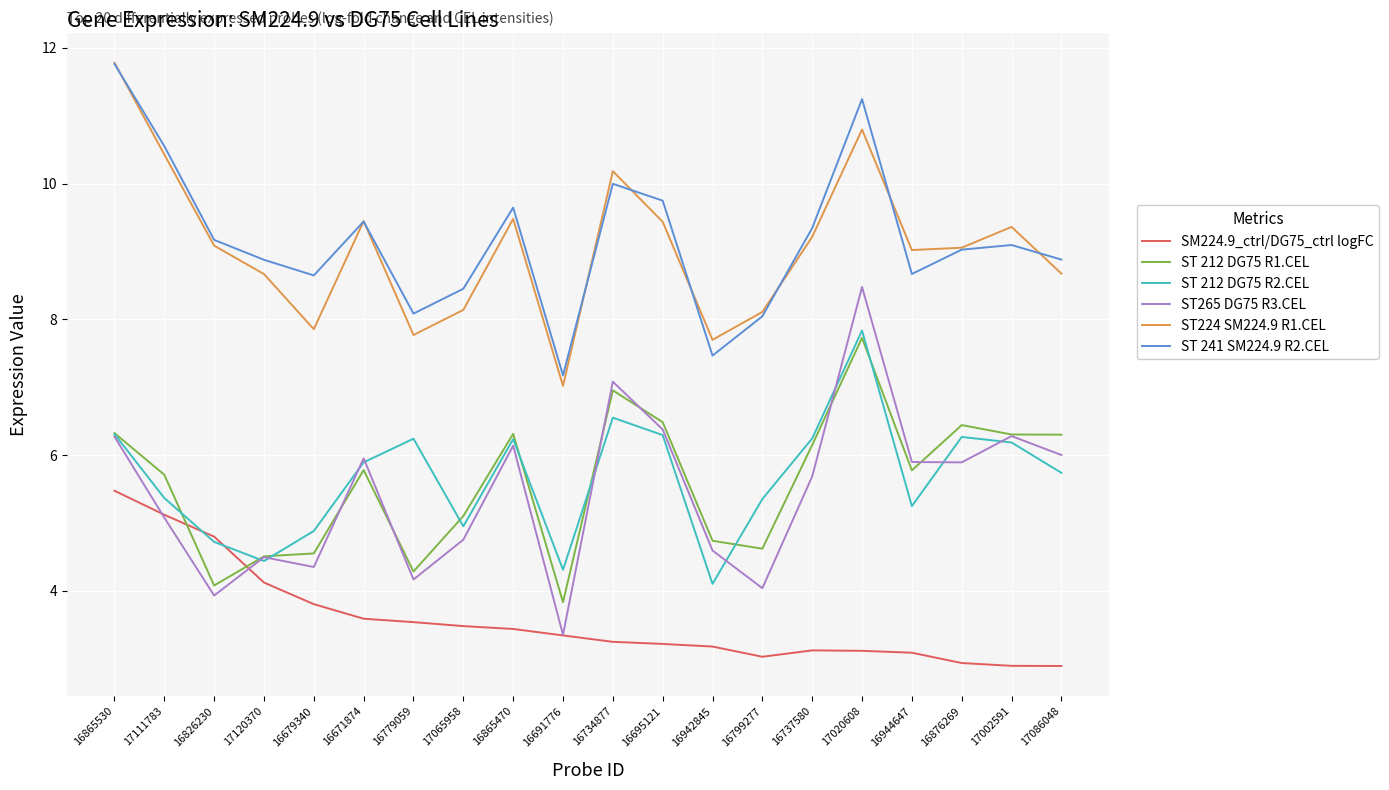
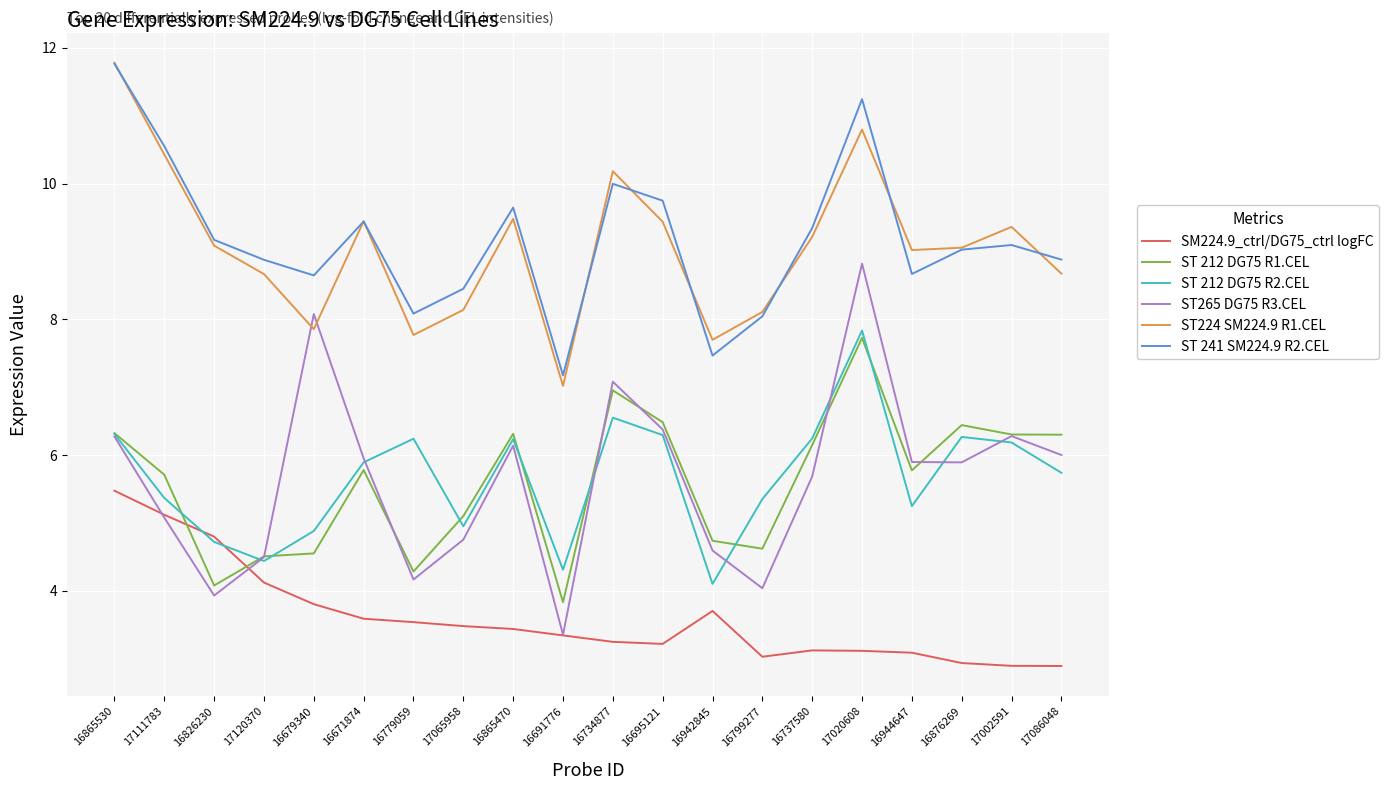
  {
    "SM224.9_ctrl/DG75_ctrl logFC": {
      "16865530": 5.5,
      "17111783": 5.1,
      "16826230": 4.8,
      "17120370": 4.1,
      "16679340": 3.8,
      "16671874": 3.6,
      "16779059": 3.5,
      "17065958": 3.5,
      "16865470": 3.4,
      "16734877": 3.3,
      "16695121": 3.2,
-     "16942845": 3.2,
+     "16942845": 3.7,
      "16799277": 3.0,
      "16737580": 3.1,
      "17020608": 3.1,
      "16944647": 3.1,
      "16876269": 2.9,
      "17002591": 2.9,
      "17086048": 2.9
    },
    "ST 212 DG75 R1.CEL": {
      "17111783": 5.7,
      "16826230": 4.1,
      "16679340": 4.6,
      "16671874": 5.8,
      "16779059": 4.3,
      "17065958": 5.1,
      "16865470": 6.3,
      "16691776": 3.8,
      "16734877": 7.0,
      "16695121": 6.5,
      "16942845": 4.7,
      "16799277": 4.6,
      "16737580": 6.1,
      "17020608": 7.7,
      "16944647": 5.8,
      "16876269": 6.4,
      "17086048": 6.3
    },
    "ST 212 DG75 R2.CEL": {
      "17111783": 5.4,
      "16826230": 4.7,
      "17120370": 4.4,
      "16679340": 4.9,
      "16671874": 5.9,
      "16779059": 6.2,
      "17065958": 5.0,
      "16865470": 6.2,
      "16691776": 4.3,
      "16734877": 6.6,
      "16695121": 6.3,
      "16942845": 4.1,
      "16799277": 5.4,
      "16737580": 6.2,
      "17020608": 7.8,
      "16944647": 5.2,
      "16876269": 6.3,
      "17002591": 6.2,
      "17086048": 5.7
    },
    "ST265 DG75 R3.CEL": {
      "17111783": 5.1,
      "16826230": 3.9,
-     "16679340": 4.4,
+     "16679340": 8.1,
      "16671874": 6.0,
      "16779059": 4.2,
      "17065958": 4.8,
      "16865470": 6.1,
      "16734877": 7.1,
      "16695121": 6.4,
      "16942845": 4.6,
      "16799277": 4.0,
      "16737580": 5.7,
-     "17020608": 8.5,
+     "17020608": 8.8,
      "16944647": 5.9,
      "16876269": 5.9,
      "17086048": 6.0
    },
    "ST224 SM224.9 R1.CEL": {
      "17111783": 10.4,
      "16826230": 9.1,
      "17120370": 8.7,
      "16679340": 7.9,
      "16779059": 7.8,
      "17065958": 8.1,
      "16865470": 9.5,
      "16691776": 7.0,
      "16734877": 10.2,
      "16695121": 9.4,
      "16942845": 7.7,
      "16799277": 8.1,
      "16737580": 9.2,
      "17020608": 10.8,
      "16944647": 9.0,
      "17002591": 9.4,
      "17086048": 8.7
    },
    "ST 241 SM224.9 R2.CEL": {
      "17111783": 10.6,
      "16826230": 9.2,
      "17120370": 8.9,
      "16679340": 8.6,
      "16779059": 8.1,
      "17065958": 8.4,
      "16865470": 9.6,
      "16691776": 7.2,
      "16734877": 10.0,
      "16695121": 9.7,
      "16942845": 7.5,
      "16799277": 8.0,
      "16737580": 9.3,
      "17020608": 11.2,
      "16944647": 8.7,
      "17002591": 9.1,
      "17086048": 8.9
    }
  }
